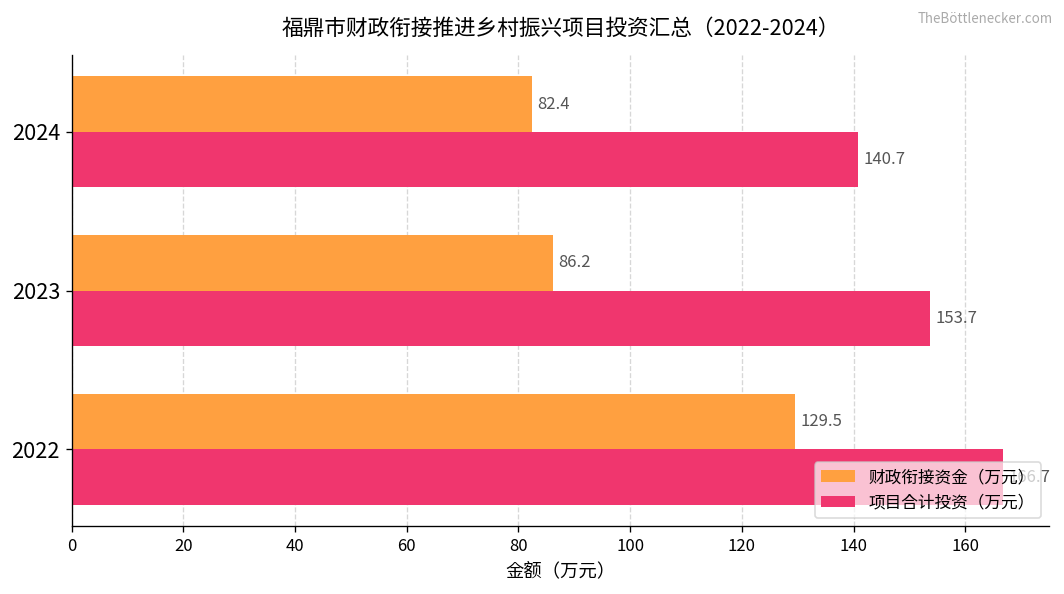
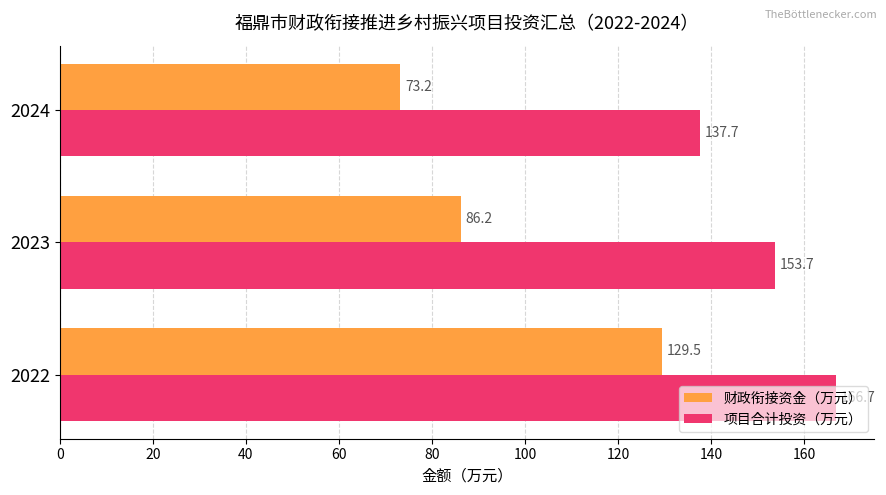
  {
    "财政衔接资金（万元）": {
-     "2024": 82.4,
+     "2024": 73.2,
      "2023": 86.2,
      "2022": 129.5
    },
    "项目合计投资（万元）": {
-     "2024": 140.7,
+     "2024": 137.7,
      "2023": 153.7
    }
  }
